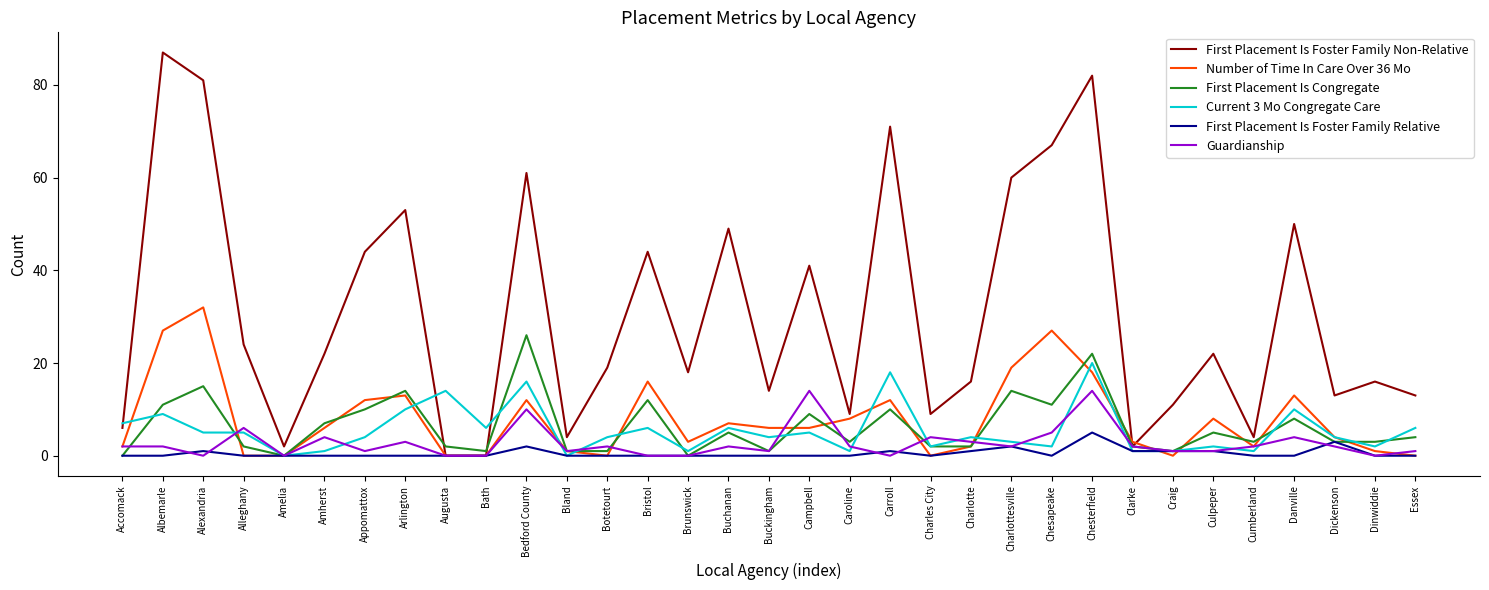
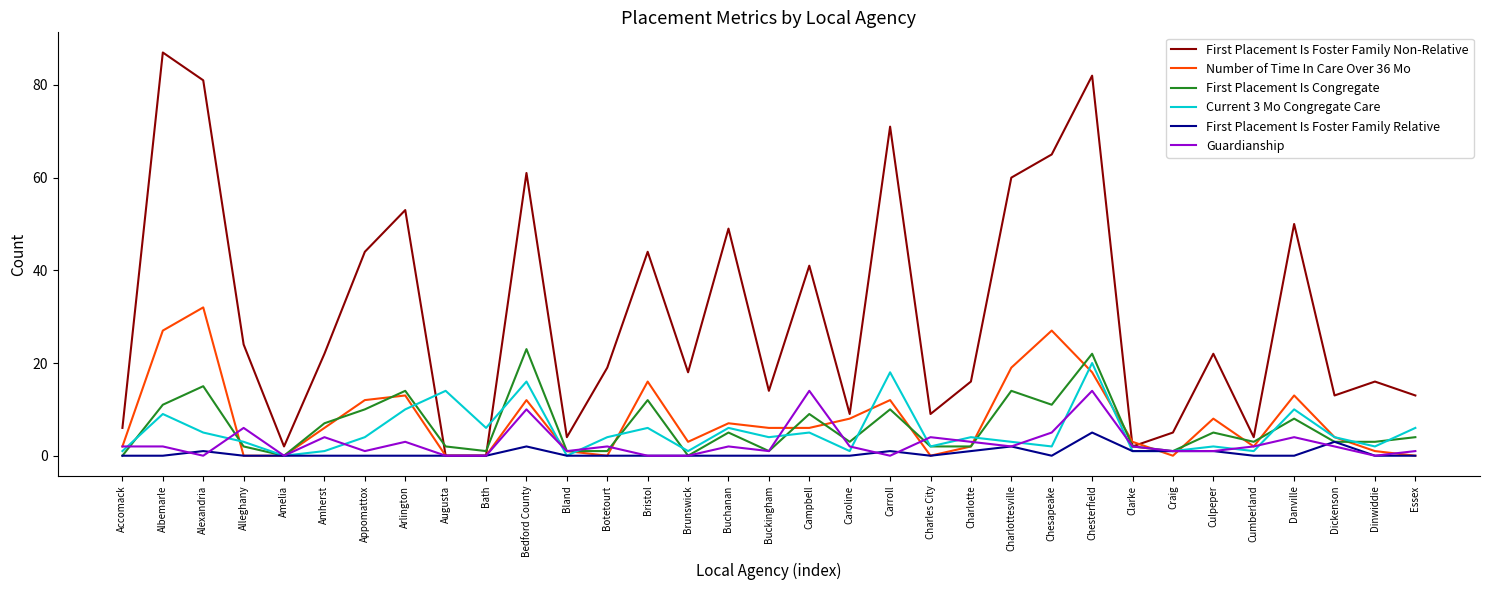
  {
    "First Placement Is Foster Family Non-Relative": {
      "Accomack": 6,
      "Albemarle": 87,
      "Alexandria": 81,
      "Alleghany": 24,
      "Amelia": 2,
      "Amherst": 22,
      "Appomattox": 44,
      "Arlington": 53,
      "Bedford County": 61,
      "Bland": 4,
      "Botetourt": 19,
      "Bristol": 44,
      "Brunswick": 18,
      "Buchanan": 49,
      "Buckingham": 14,
      "Campbell": 41,
      "Caroline": 9,
      "Carroll": 71,
      "Charles City": 9,
      "Charlotte": 16,
      "Charlottesville": 60,
-     "Chesapeake": 67,
+     "Chesapeake": 65,
      "Chesterfield": 82,
-     "Craig": 11,
+     "Craig": 5,
      "Culpeper": 22,
      "Cumberland": 4,
      "Danville": 50,
      "Dickenson": 13,
      "Dinwiddie": 16,
      "Essex": 13
    },
    "Number of Time In Care Over 36 Mo": {
      "Albemarle": 27,
      "Alexandria": 32,
      "Amherst": 6,
      "Appomattox": 12,
      "Arlington": 13,
      "Bedford County": 12,
      "Bristol": 16,
      "Brunswick": 3,
      "Buchanan": 7,
      "Buckingham": 6,
      "Campbell": 6,
      "Caroline": 8,
      "Carroll": 12,
      "Charlottesville": 19,
      "Chesapeake": 27,
      "Chesterfield": 18,
      "Clarke": 3,
      "Craig": 0,
      "Culpeper": 8,
      "Danville": 13,
      "Dinwiddie": 1
    },
    "First Placement Is Congregate": {
      "Albemarle": 11,
      "Alexandria": 15,
      "Alleghany": 2,
      "Amherst": 7,
      "Appomattox": 10,
      "Arlington": 14,
      "Augusta": 2,
      "Bath": 1,
-     "Bedford County": 26,
+     "Bedford County": 23,
      "Botetourt": 1,
      "Bristol": 12,
      "Buchanan": 5,
      "Campbell": 9,
      "Caroline": 3,
      "Carroll": 10,
      "Charlottesville": 14,
      "Chesapeake": 11,
      "Chesterfield": 22,
      "Culpeper": 5,
      "Cumberland": 3,
      "Danville": 8,
      "Dinwiddie": 3,
      "Essex": 4
    },
    "Current 3 Mo Congregate Care": {
-     "Accomack": 7,
+     "Accomack": 1,
      "Albemarle": 9,
      "Alexandria": 5,
-     "Alleghany": 5,
+     "Alleghany": 3,
      "Amherst": 1,
      "Appomattox": 4,
      "Arlington": 10,
      "Augusta": 14,
      "Bath": 6,
      "Bedford County": 16,
      "Botetourt": 4,
      "Bristol": 6,
      "Brunswick": 1,
      "Buchanan": 6,
      "Buckingham": 4,
      "Campbell": 5,
      "Caroline": 1,
      "Carroll": 18,
      "Charlotte": 4,
      "Charlottesville": 3,
      "Chesapeake": 2,
      "Chesterfield": 20,
      "Culpeper": 2,
      "Cumberland": 1,
      "Danville": 10,
      "Dinwiddie": 2,
      "Essex": 6
    },
    "First Placement Is Foster Family Relative": {
      "Albemarle": 0,
      "Alexandria": 1,
      "Amherst": 0,
      "Appomattox": 0,
      "Arlington": 0,
      "Bedford County": 2,
      "Buchanan": 0,
      "Buckingham": 0,
      "Campbell": 0,
      "Caroline": 0,
      "Carroll": 1,
      "Charlotte": 1,
      "Chesapeake": 0,
      "Chesterfield": 5,
      "Cumberland": 0,
      "Danville": 0
    },
    "Guardianship": {
      "Albemarle": 2,
      "Alexandria": 0,
      "Alleghany": 6,
      "Amherst": 4,
      "Appomattox": 1,
      "Arlington": 3,
      "Bedford County": 10,
      "Botetourt": 2,
      "Buchanan": 2,
      "Campbell": 14,
      "Caroline": 2,
      "Carroll": 0,
      "Charles City": 4,
      "Charlotte": 3,
      "Chesapeake": 5,
      "Chesterfield": 14,
      "Danville": 4,
      "Dickenson": 2,
      "Essex": 1
    }
  }
